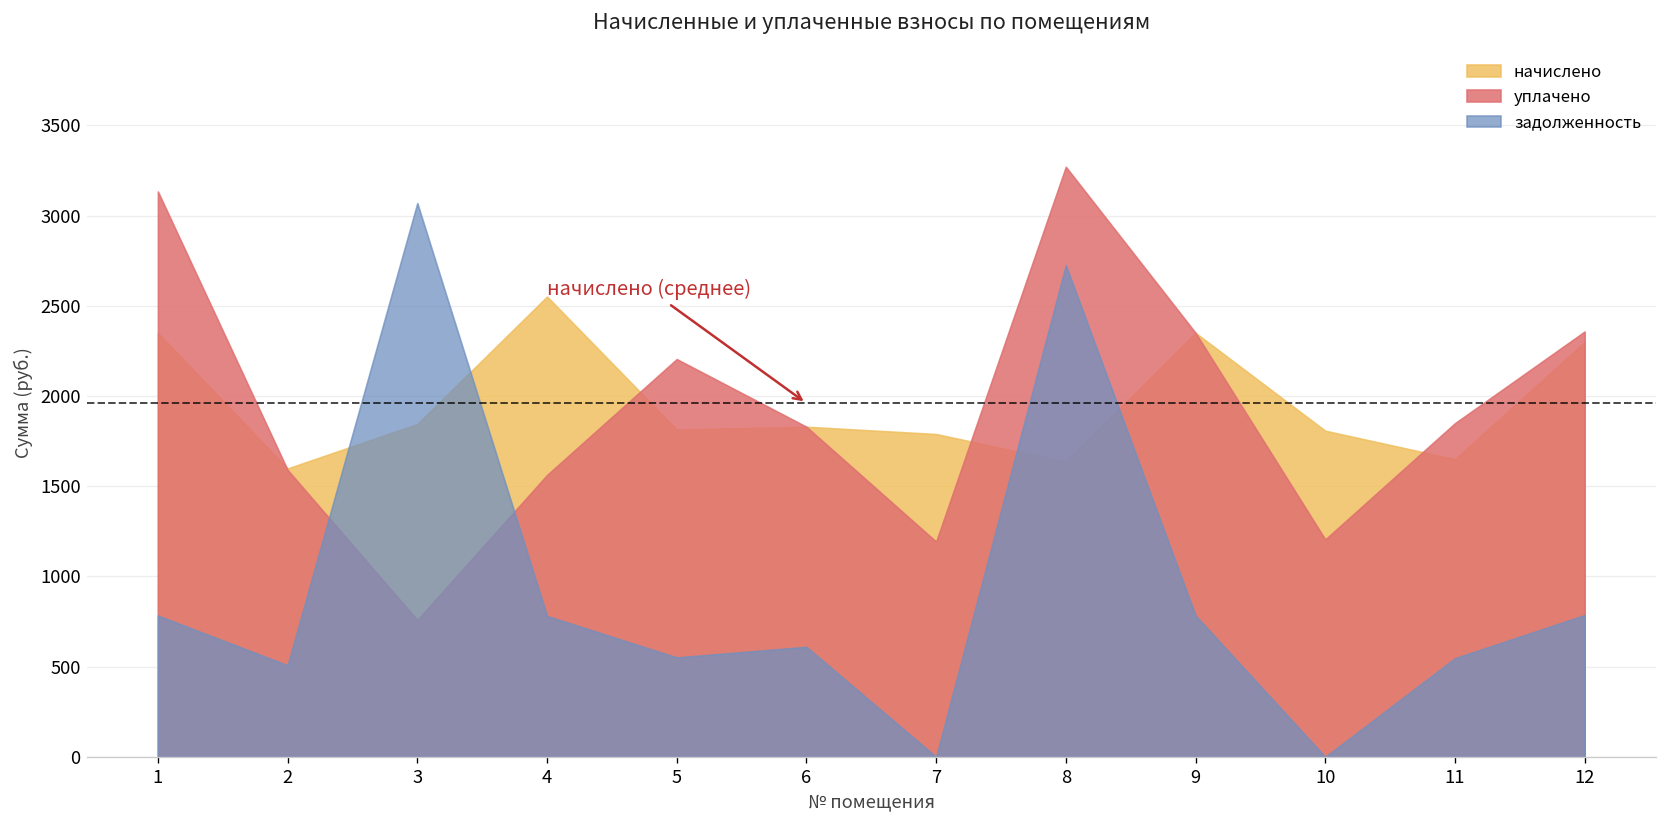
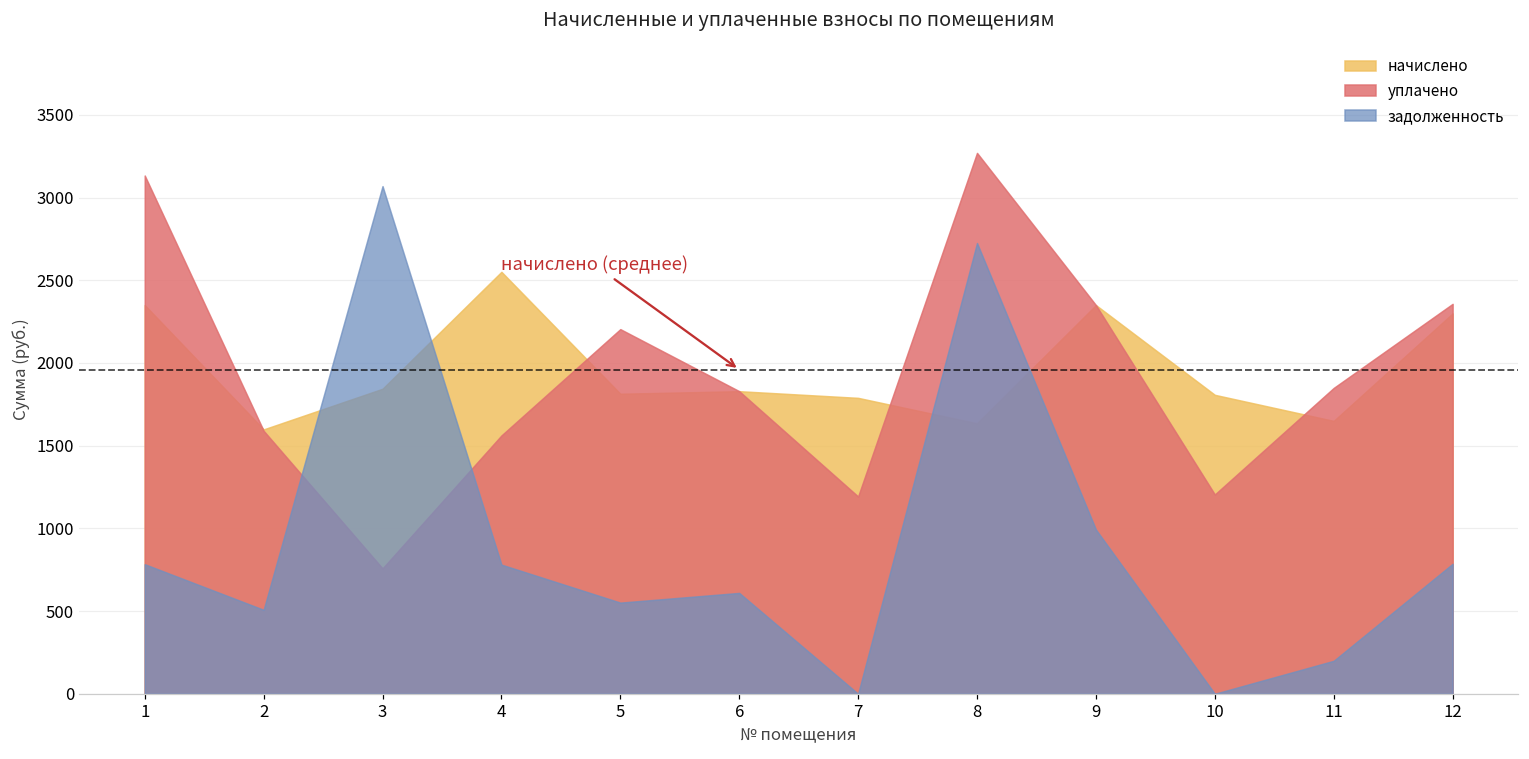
  {
    "начислено": {
      "1": 2350,
      "3": 1840,
      "4": 2550,
      "5": 1810,
      "7": 1790,
      "8": 1640,
      "10": 1810,
      "11": 1650,
      "12": 2300
    },
    "уплачено": {
      "1": 3130,
      "3": 760,
      "4": 1560,
      "5": 2200,
      "7": 1190,
      "8": 3270,
      "10": 1200,
      "11": 1850,
      "12": 2360
    },
    "задолженность": {
      "1": 780,
      "2": 510,
      "3": 3070,
      "4": 780,
      "5": 550,
      "6": 610,
      "7": 0,
      "8": 2730,
-     "9": 780,
+     "9": 990,
      "10": 0,
-     "11": 550,
+     "11": 200,
      "12": 790
    }
  }
